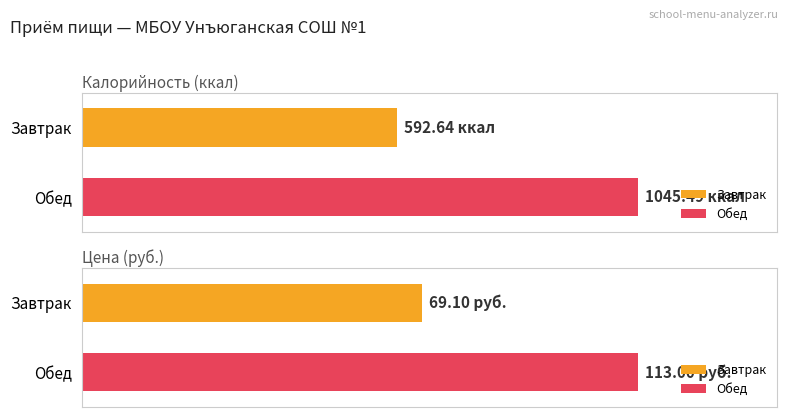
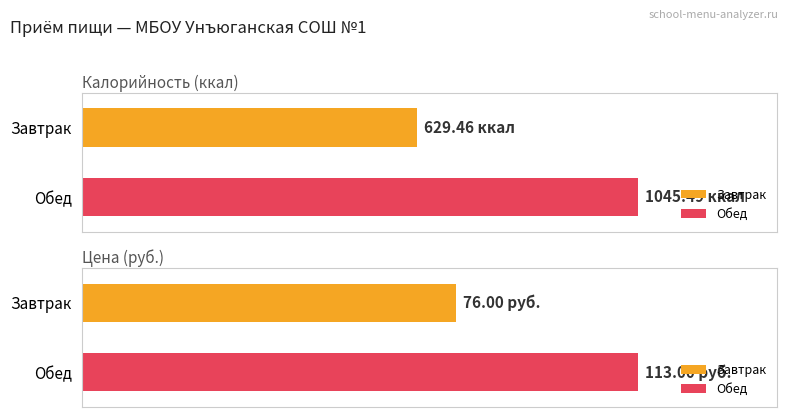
  {
    "Калорийность (ккал)": {
-     "Завтрак": 592.64,
+     "Завтрак": 629.46,
      "Обед": 1045.49
    },
    "Цена (руб.)": {
-     "Завтрак": 69.10,
+     "Завтрак": 76.00,
      "Обед": 113.00
    }
  }
